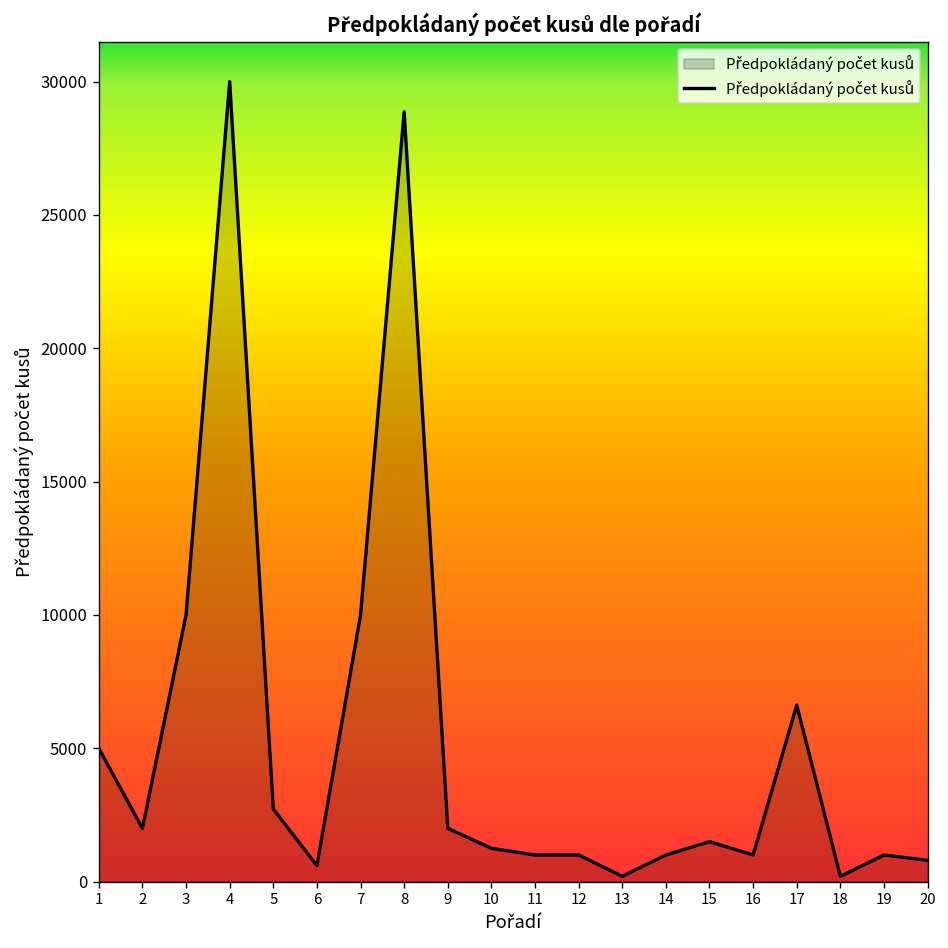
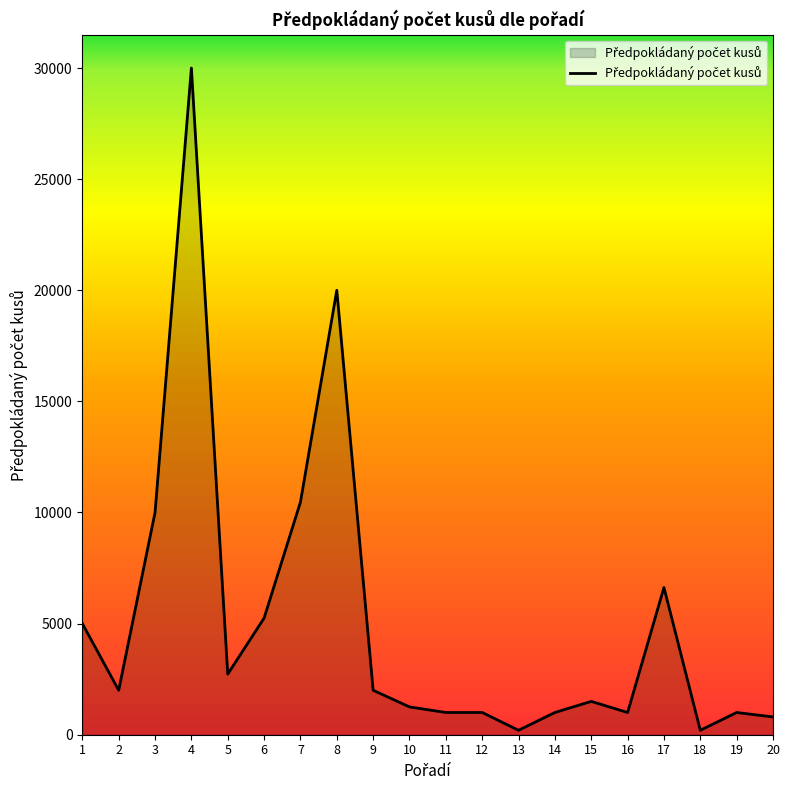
  {
    "1": 5000,
    "2": 2000,
    "3": 10000,
    "4": 30000,
    "5": 2700,
-   "6": 600,
-   "7": 10000,
-   "8": 28900,
+   "6": 5200,
+   "7": 10500,
+   "8": 20000,
    "9": 2000,
    "10": 1300,
    "11": 1000,
    "12": 1000,
    "13": 200,
    "14": 1000,
    "15": 1500,
    "16": 1000,
    "17": 6600,
    "18": 200,
    "19": 1000,
    "20": 800
  }
